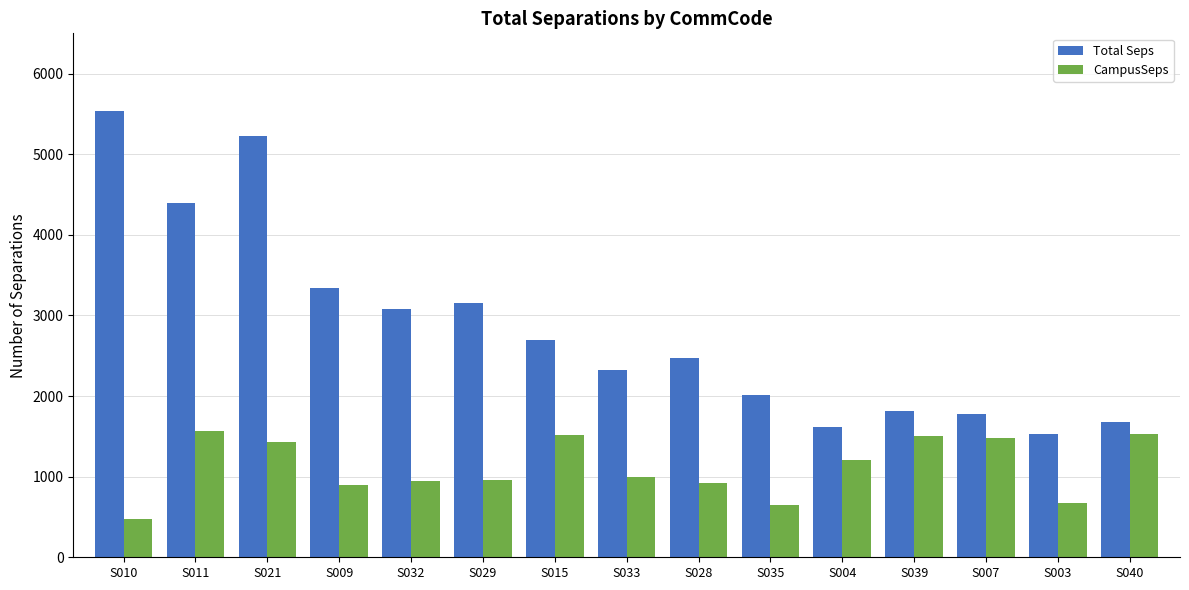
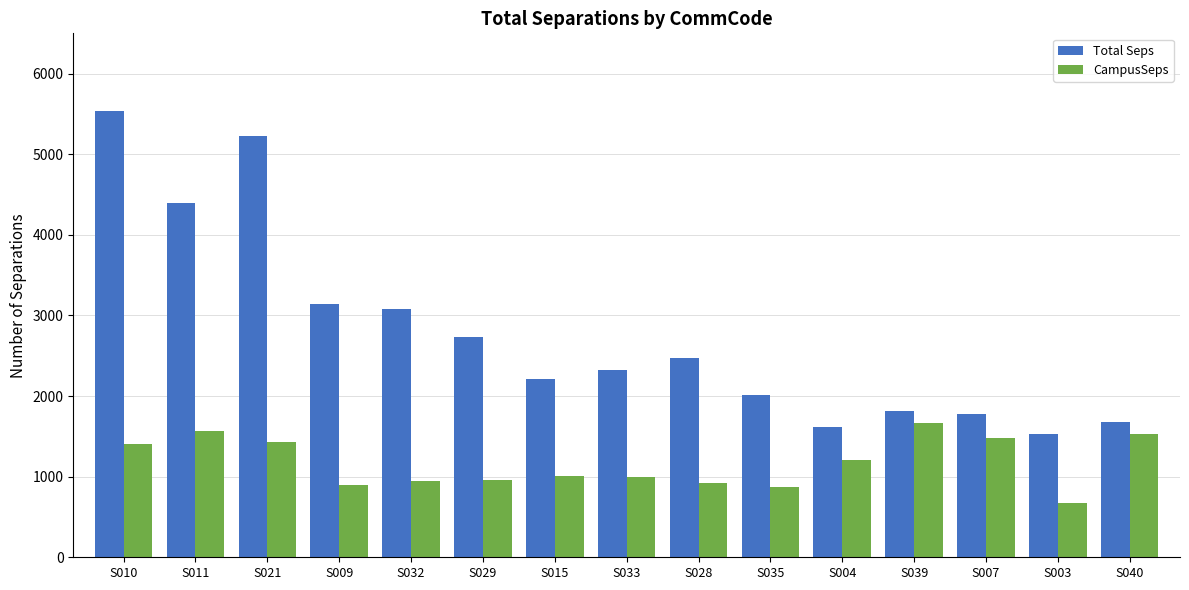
  {
    "Total Seps": {
      "S010": 5500,
      "S011": 4400,
      "S021": 5200,
-     "S009": 3300,
+     "S009": 3100,
      "S032": 3100,
-     "S029": 3200,
-     "S015": 2700,
+     "S029": 2700,
+     "S015": 2200,
      "S033": 2300,
      "S028": 2500,
      "S035": 2000,
      "S004": 1600,
      "S039": 1800,
      "S007": 1800,
      "S003": 1500,
      "S040": 1700
    },
    "CampusSeps": {
-     "S010": 500,
+     "S010": 1400,
      "S011": 1600,
      "S021": 1400,
      "S009": 900,
      "S032": 900,
      "S029": 1000,
-     "S015": 1500,
+     "S015": 1000,
      "S033": 1000,
      "S028": 900,
-     "S035": 600,
+     "S035": 900,
      "S004": 1200,
-     "S039": 1500,
+     "S039": 1700,
      "S007": 1500,
      "S003": 700,
      "S040": 1500
    }
  }
